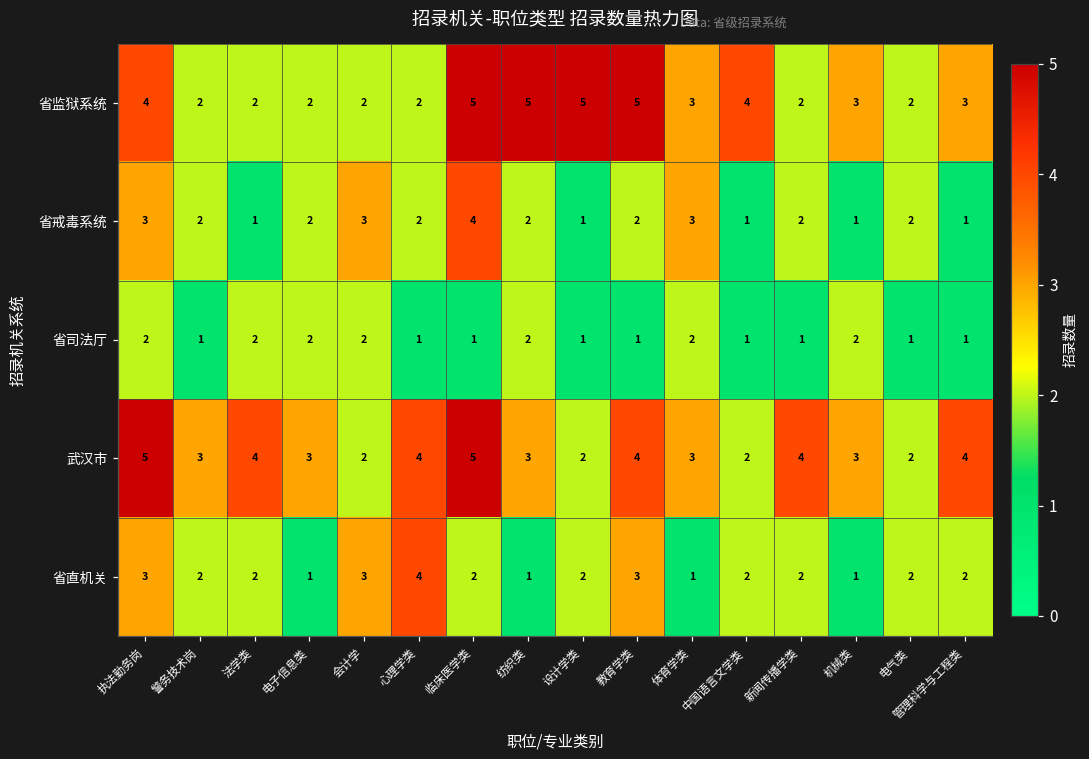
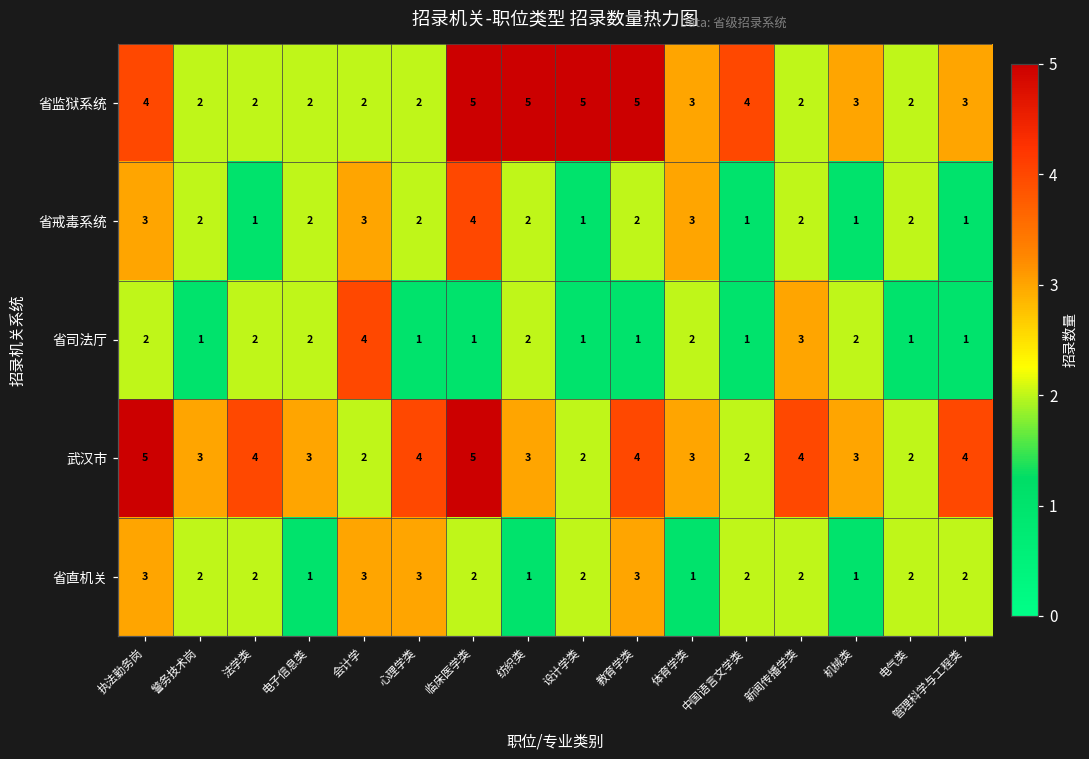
  {
    "省监狱系统": {
      "执法勤务岗": 4,
      "警务技术岗": 2,
      "法学类": 2,
      "电子信息类": 2,
      "会计学": 2,
      "心理学类": 2,
      "临床医学类": 5,
      "纺织类": 5,
      "设计学类": 5,
      "教育学类": 5,
      "体育学类": 3,
      "中国语言文学类": 4,
      "新闻传播学类": 2,
      "机械类": 3,
      "电气类": 2,
      "管理科学与工程类": 3
    },
    "省戒毒系统": {
      "执法勤务岗": 3,
      "警务技术岗": 2,
      "法学类": 1,
      "电子信息类": 2,
      "会计学": 3,
      "心理学类": 2,
      "临床医学类": 4,
      "纺织类": 2,
      "设计学类": 1,
      "教育学类": 2,
      "体育学类": 3,
      "中国语言文学类": 1,
      "新闻传播学类": 2,
      "机械类": 1,
      "电气类": 2,
      "管理科学与工程类": 1
    },
    "省司法厅": {
      "执法勤务岗": 2,
      "警务技术岗": 1,
      "法学类": 2,
      "电子信息类": 2,
-     "会计学": 2,
+     "会计学": 4,
      "心理学类": 1,
      "临床医学类": 1,
      "纺织类": 2,
      "设计学类": 1,
      "教育学类": 1,
      "体育学类": 2,
      "中国语言文学类": 1,
-     "新闻传播学类": 1,
+     "新闻传播学类": 3,
      "机械类": 2,
      "电气类": 1,
      "管理科学与工程类": 1
    },
    "武汉市": {
      "执法勤务岗": 5,
      "警务技术岗": 3,
      "法学类": 4,
      "电子信息类": 3,
      "会计学": 2,
      "心理学类": 4,
      "临床医学类": 5,
      "纺织类": 3,
      "设计学类": 2,
      "教育学类": 4,
      "体育学类": 3,
      "中国语言文学类": 2,
      "新闻传播学类": 4,
      "机械类": 3,
      "电气类": 2,
      "管理科学与工程类": 4
    },
    "省直机关": {
      "执法勤务岗": 3,
      "警务技术岗": 2,
      "法学类": 2,
      "电子信息类": 1,
      "会计学": 3,
-     "心理学类": 4,
+     "心理学类": 3,
      "临床医学类": 2,
      "纺织类": 1,
      "设计学类": 2,
      "教育学类": 3,
      "体育学类": 1,
      "中国语言文学类": 2,
      "新闻传播学类": 2,
      "机械类": 1,
      "电气类": 2,
      "管理科学与工程类": 2
    }
  }
